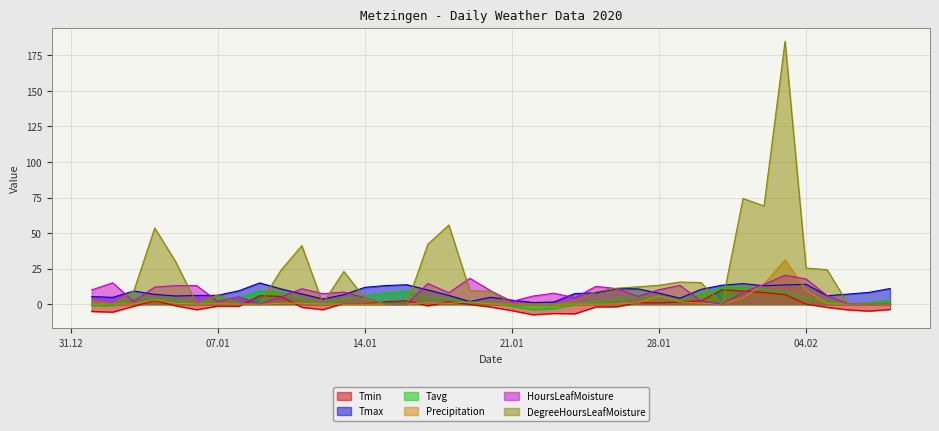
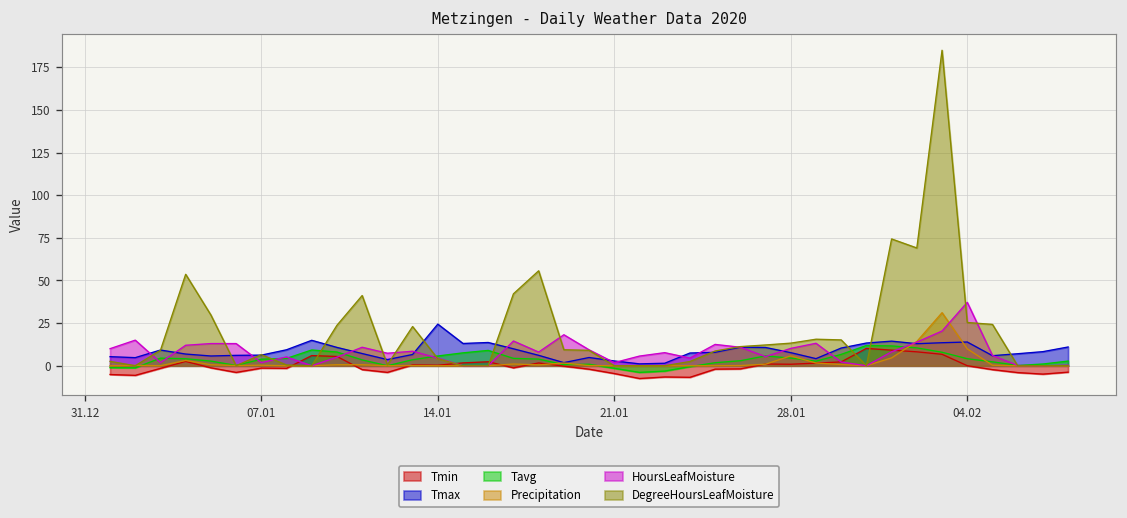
  {
    "Tmax": {
-     "14.01": 12,
+     "14.01": 24,
      "28.01": 8,
      "04.02": 14
    },
    "HoursLeafMoisture": {
      "28.01": 10,
-     "04.02": 18
+     "04.02": 37
    }
  }
